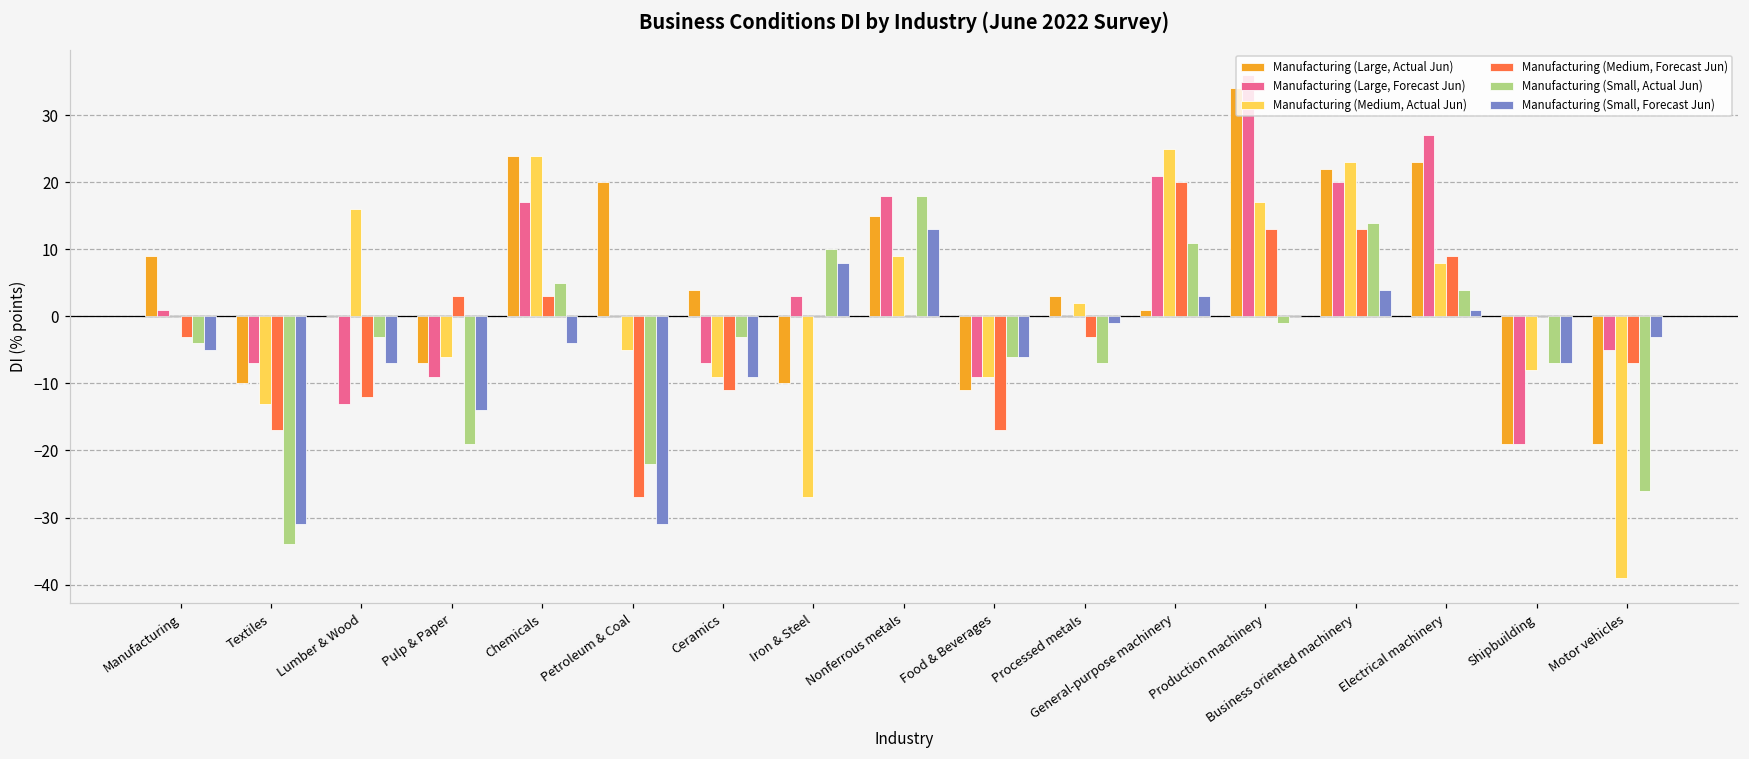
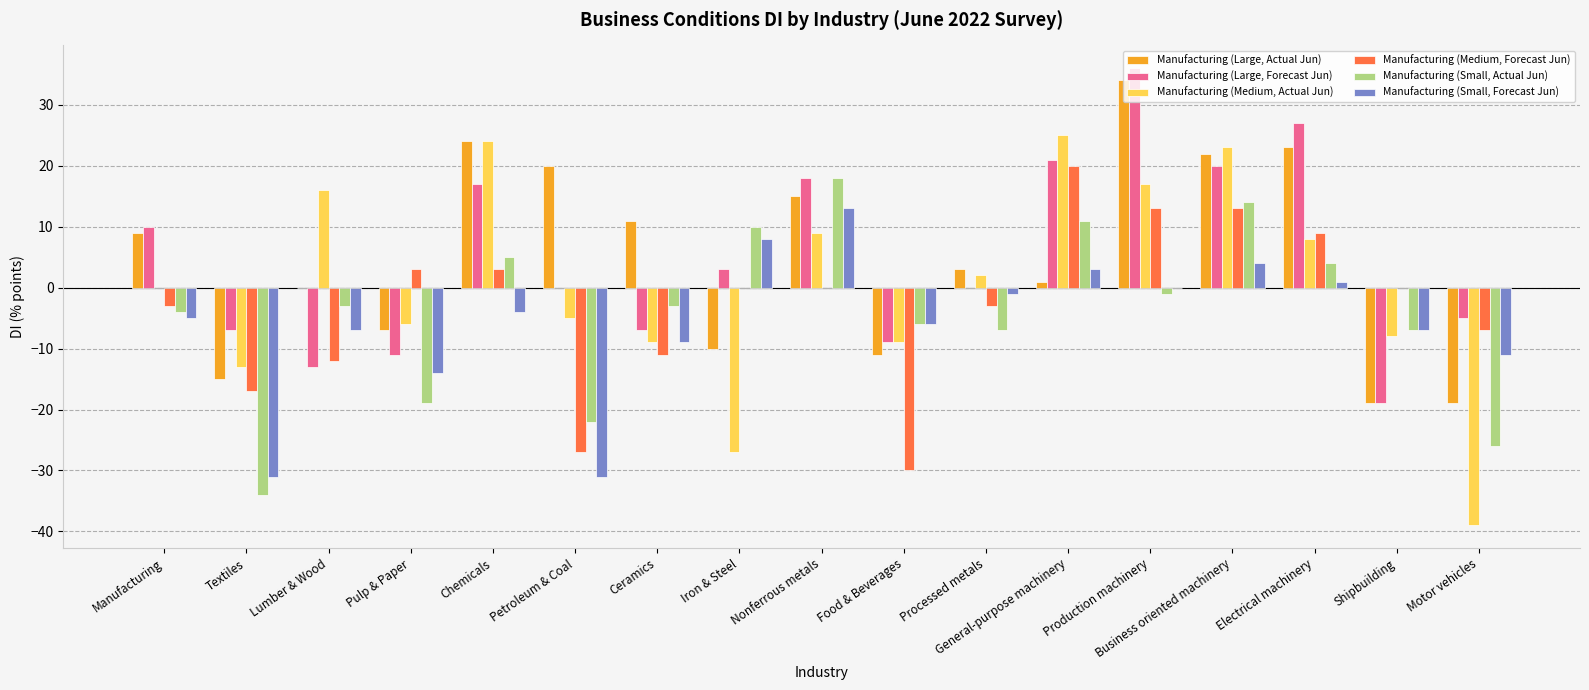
  {
    "Manufacturing (Large, Actual Jun)": {
      "Manufacturing": 9,
-     "Textiles": -10,
+     "Textiles": -15,
      "Lumber & Wood": 0,
      "Pulp & Paper": -7,
      "Chemicals": 24,
      "Petroleum & Coal": 20,
-     "Ceramics": 4,
+     "Ceramics": 11,
      "Iron & Steel": -10,
      "Nonferrous metals": 15,
      "Food & Beverages": -11,
      "Processed metals": 3,
      "General-purpose machinery": 1,
      "Business oriented machinery": 22,
      "Electrical machinery": 23,
      "Shipbuilding": -19,
      "Motor vehicles": -19
    },
    "Manufacturing (Large, Forecast Jun)": {
-     "Manufacturing": 1,
+     "Manufacturing": 10,
      "Textiles": -7,
      "Lumber & Wood": -13,
-     "Pulp & Paper": -9,
+     "Pulp & Paper": -11,
      "Chemicals": 17,
      "Petroleum & Coal": 0,
      "Ceramics": -7,
      "Iron & Steel": 3,
      "Nonferrous metals": 18,
      "Food & Beverages": -9,
      "Processed metals": 0,
      "General-purpose machinery": 21,
      "Business oriented machinery": 20,
      "Electrical machinery": 27,
      "Shipbuilding": -19,
      "Motor vehicles": -5
    },
    "Manufacturing (Medium, Actual Jun)": {
      "Manufacturing": 0,
      "Textiles": -13,
      "Lumber & Wood": 16,
      "Pulp & Paper": -6,
      "Chemicals": 24,
      "Petroleum & Coal": -5,
      "Ceramics": -9,
      "Iron & Steel": -27,
      "Nonferrous metals": 9,
      "Food & Beverages": -9,
      "Processed metals": 2,
      "General-purpose machinery": 25,
      "Production machinery": 17,
      "Business oriented machinery": 23,
      "Electrical machinery": 8,
      "Shipbuilding": -8,
      "Motor vehicles": -39
    },
    "Manufacturing (Medium, Forecast Jun)": {
      "Manufacturing": -3,
      "Textiles": -17,
      "Lumber & Wood": -12,
      "Pulp & Paper": 3,
      "Chemicals": 3,
      "Petroleum & Coal": -27,
      "Ceramics": -11,
      "Iron & Steel": 0,
      "Nonferrous metals": 0,
-     "Food & Beverages": -17,
+     "Food & Beverages": -30,
      "Processed metals": -3,
      "General-purpose machinery": 20,
      "Production machinery": 13,
      "Business oriented machinery": 13,
      "Electrical machinery": 9,
      "Shipbuilding": 0,
      "Motor vehicles": -7
    },
    "Manufacturing (Small, Actual Jun)": {
      "Manufacturing": -4,
      "Textiles": -34,
      "Lumber & Wood": -3,
      "Pulp & Paper": -19,
      "Chemicals": 5,
      "Petroleum & Coal": -22,
      "Ceramics": -3,
      "Iron & Steel": 10,
      "Nonferrous metals": 18,
      "Food & Beverages": -6,
      "Processed metals": -7,
      "General-purpose machinery": 11,
      "Production machinery": -1,
      "Business oriented machinery": 14,
      "Electrical machinery": 4,
      "Shipbuilding": -7,
      "Motor vehicles": -26
    },
    "Manufacturing (Small, Forecast Jun)": {
      "Manufacturing": -5,
      "Textiles": -31,
      "Lumber & Wood": -7,
      "Pulp & Paper": -14,
      "Chemicals": -4,
      "Petroleum & Coal": -31,
      "Ceramics": -9,
      "Iron & Steel": 8,
      "Nonferrous metals": 13,
      "Food & Beverages": -6,
      "Processed metals": -1,
      "General-purpose machinery": 3,
      "Production machinery": 0,
      "Business oriented machinery": 4,
      "Electrical machinery": 1,
      "Shipbuilding": -7,
-     "Motor vehicles": -3
+     "Motor vehicles": -11
    }
  }
